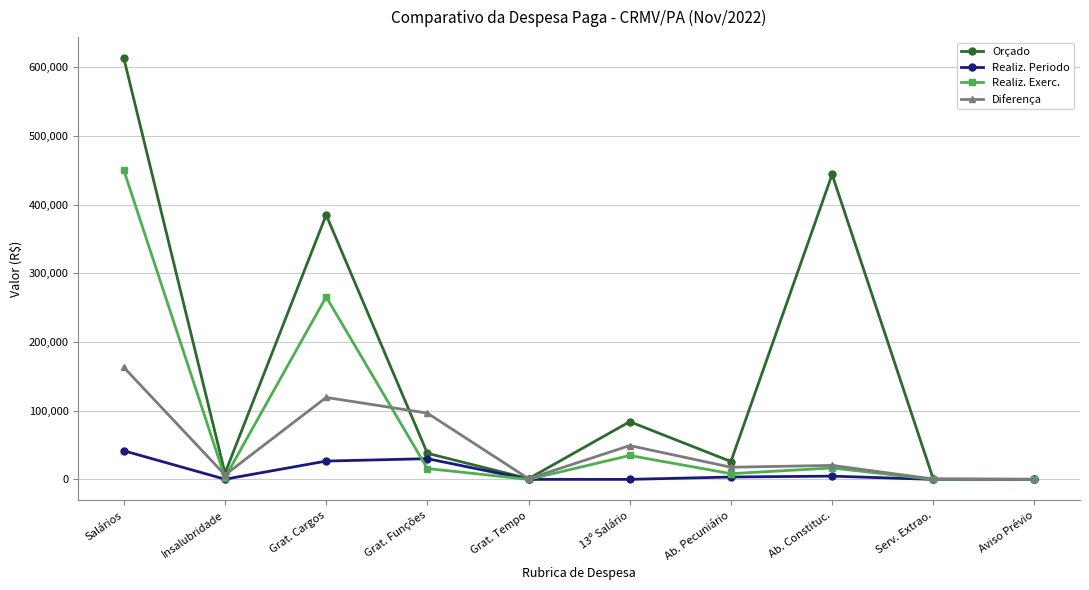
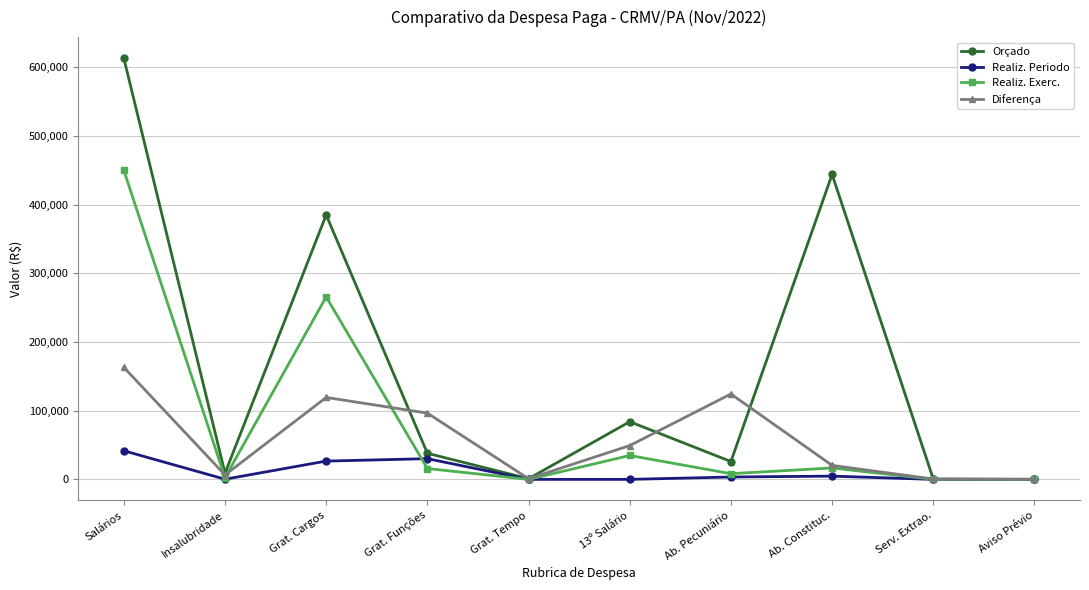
  {
    "Orçado": {
      "Salários": "610,000",
      "Grat. Cargos": "390,000",
      "Grat. Funções": "40,000",
      "13º Salário": "80,000",
      "Ab. Pecuniário": "30,000",
      "Ab. Constituc.": "440,000"
    },
    "Realiz. Periodo": {
      "Salários": "40,000",
      "Grat. Cargos": "30,000",
      "Grat. Funções": "30,000",
      "13º Salário": "0",
      "Ab. Pecuniário": "0",
      "Ab. Constituc.": "0"
    },
    "Realiz. Exerc.": {
      "Salários": "450,000",
      "Grat. Cargos": "270,000",
      "Grat. Funções": "20,000",
      "13º Salário": "30,000",
      "Ab. Pecuniário": "10,000"
    },
    "Diferença": {
      "Salários": "160,000",
      "Grat. Cargos": "120,000",
      "Grat. Funções": "100,000",
      "13º Salário": "50,000",
-     "Ab. Pecuniário": "20,000"
+     "Ab. Pecuniário": "120,000"
    }
  }
